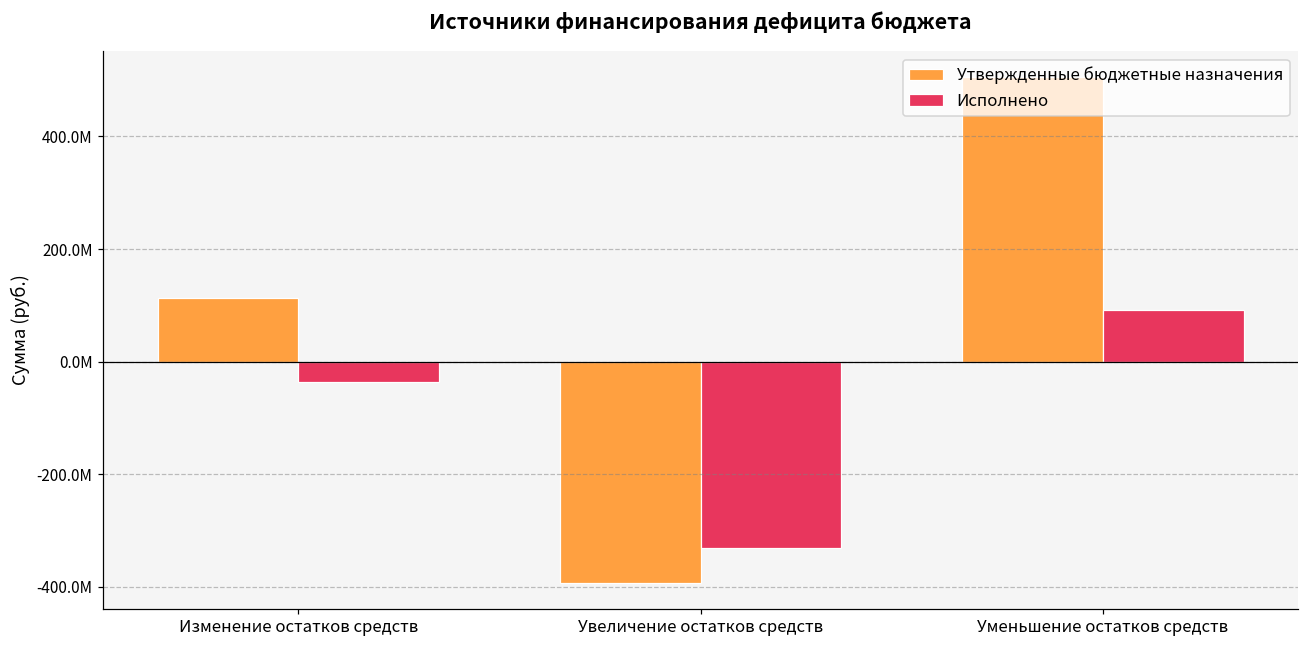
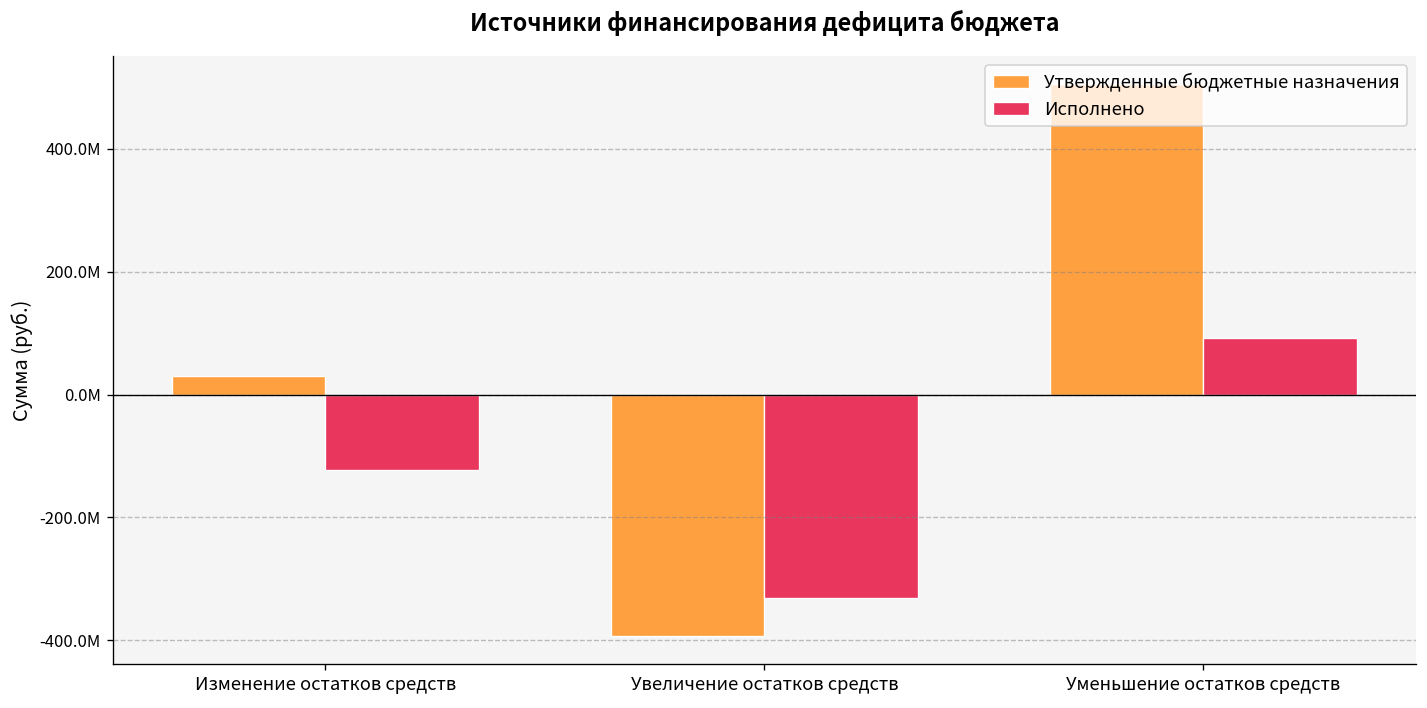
  {
    "Утвержденные бюджетные назначения": {
-     "Изменение остатков средств": 110000000,
+     "Изменение остатков средств": 30000000,
      "Увеличение остатков средств": -390000000
    },
    "Исполнено": {
-     "Изменение остатков средств": -40000000,
+     "Изменение остатков средств": -120000000,
      "Увеличение остатков средств": -330000000,
      "Уменьшение остатков средств": 90000000
    }
  }
